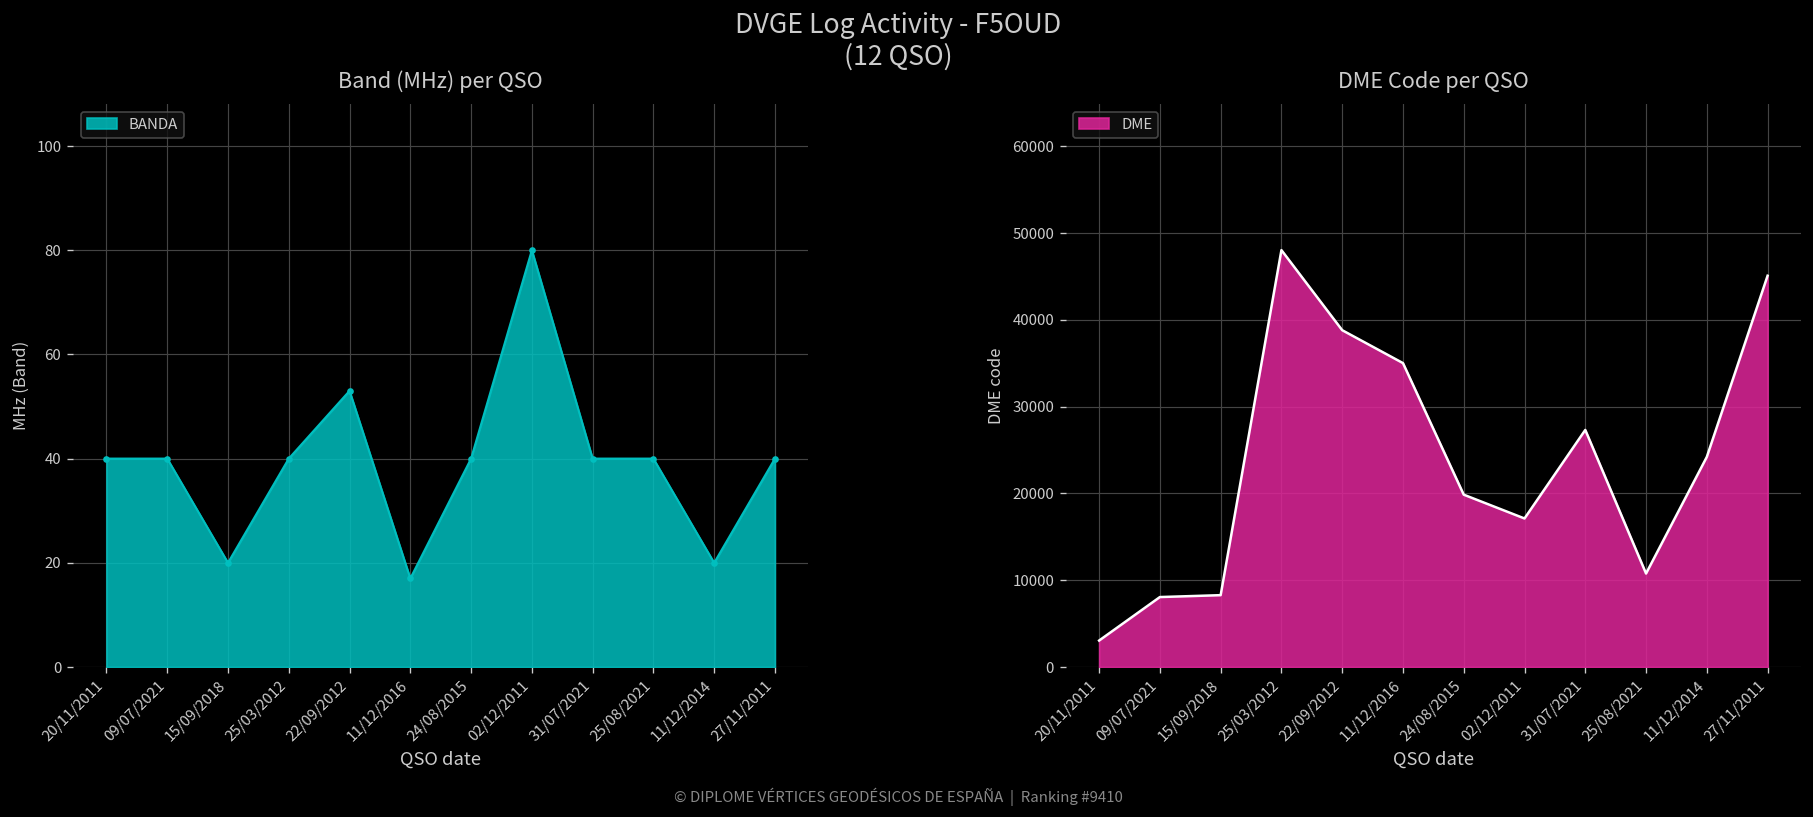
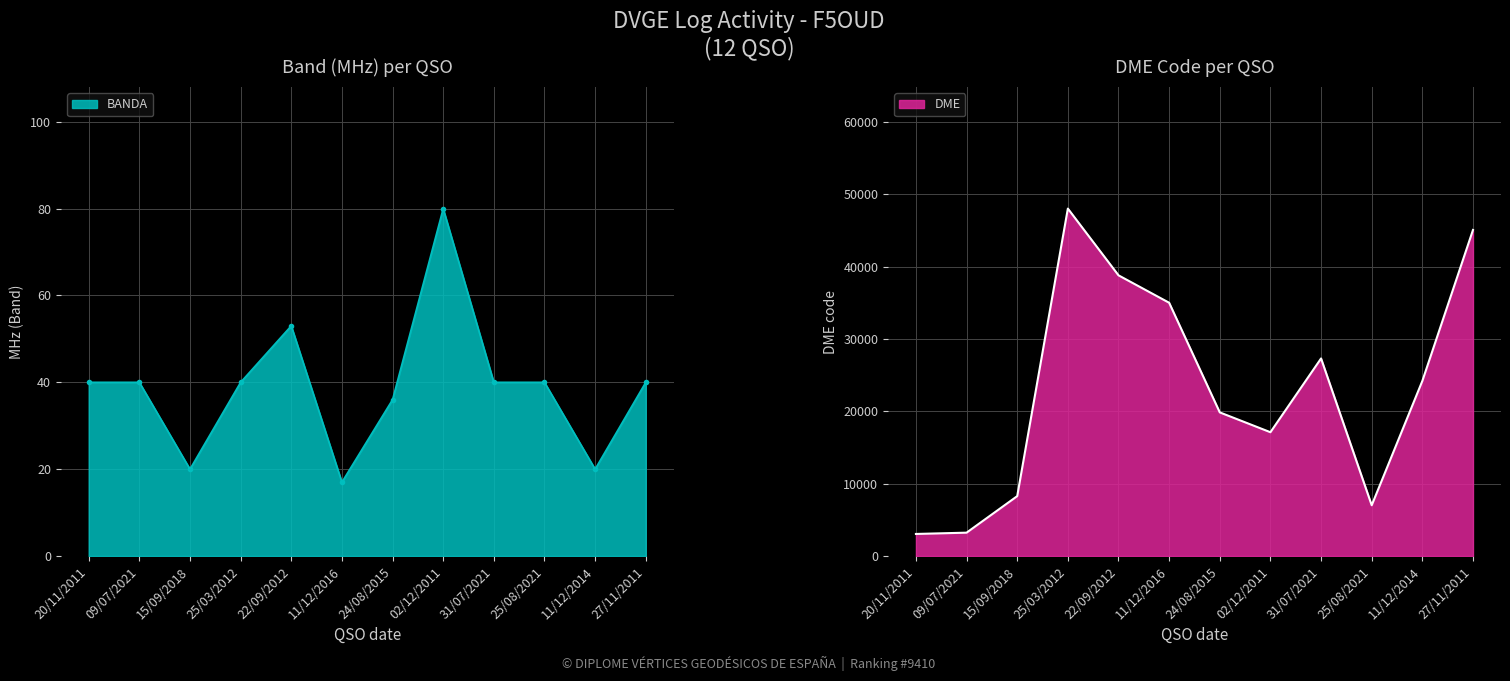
  {
    "Band (MHz) per QSO": {
      "20/11/2011": 40,
      "09/07/2021": 40,
      "15/09/2018": 20,
      "25/03/2012": 40,
      "22/09/2012": 53,
      "11/12/2016": 17,
-     "24/08/2015": 40,
+     "24/08/2015": 36,
      "02/12/2011": 80,
      "31/07/2021": 40,
      "25/08/2021": 40,
      "11/12/2014": 20,
      "27/11/2011": 40
    },
    "DME Code per QSO": {
      "20/11/2011": 3000,
-     "09/07/2021": 8000,
+     "09/07/2021": 3000,
      "15/09/2018": 8000,
      "25/03/2012": 48000,
      "22/09/2012": 39000,
      "11/12/2016": 35000,
      "24/08/2015": 20000,
      "02/12/2011": 17000,
      "31/07/2021": 27000,
-     "25/08/2021": 11000,
+     "25/08/2021": 7000,
      "11/12/2014": 24000,
      "27/11/2011": 45000
    }
  }
